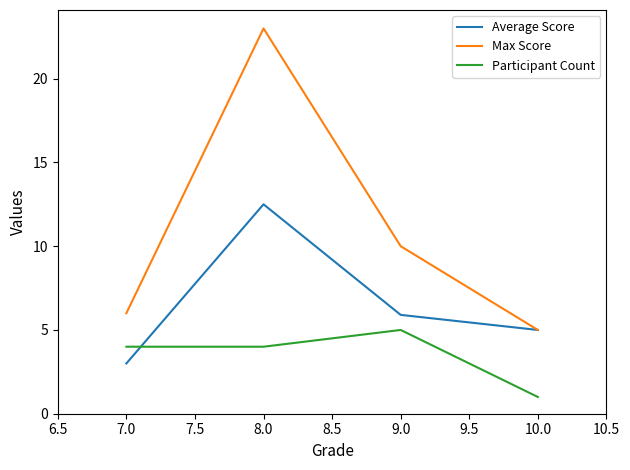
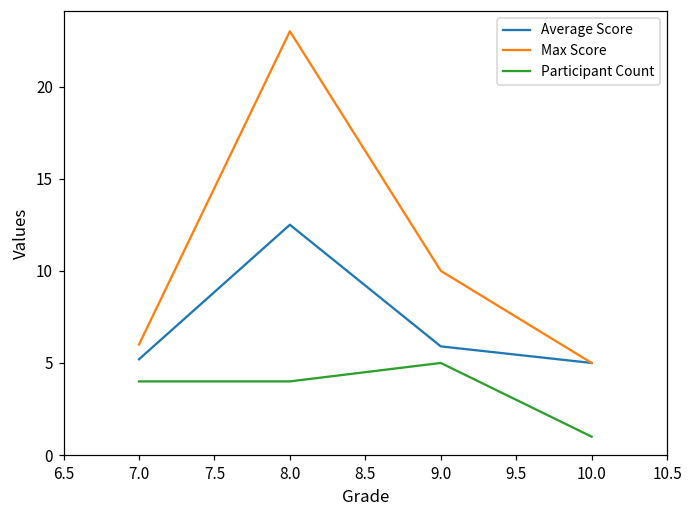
  {
    "Average Score": {
-     "7.0": 3.0,
+     "7.0": 5.2,
      "8.0": 12.5,
      "9.0": 5.9
    },
    "Max Score": {
      "7.0": 6.0,
      "8.0": 23.0,
      "9.0": 10.0
    },
    "Participant Count": {
      "7.0": 4.0,
      "8.0": 4.0,
      "9.0": 5.0,
      "10.0": 1.0
    }
  }
